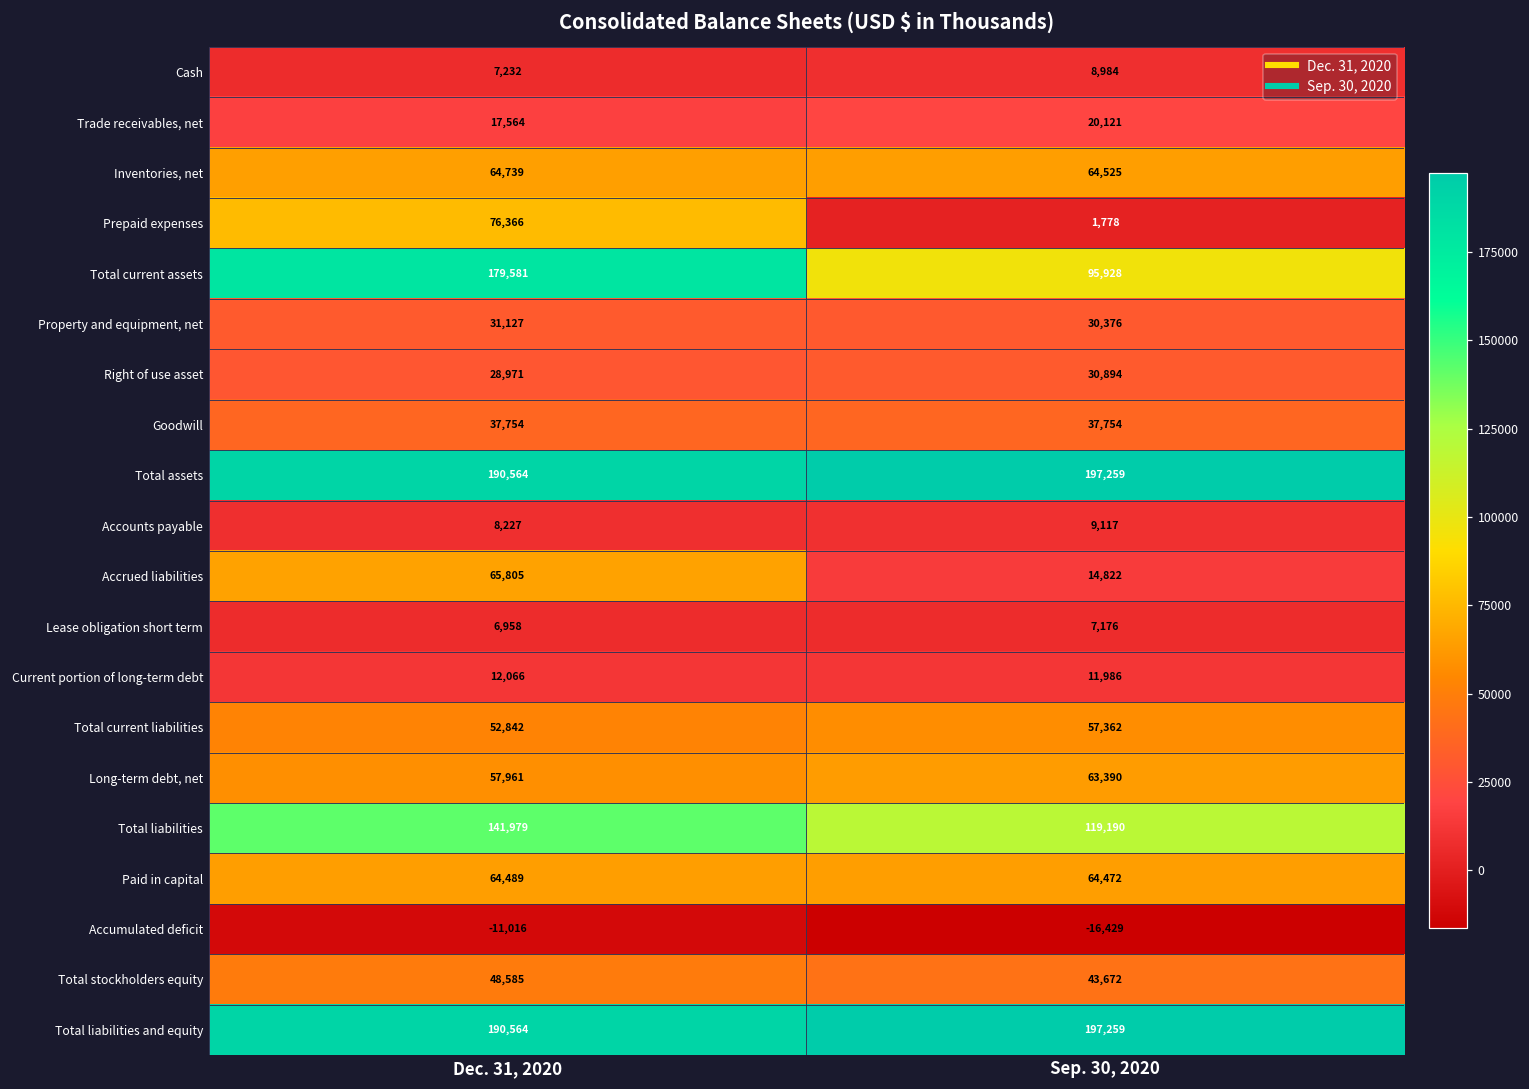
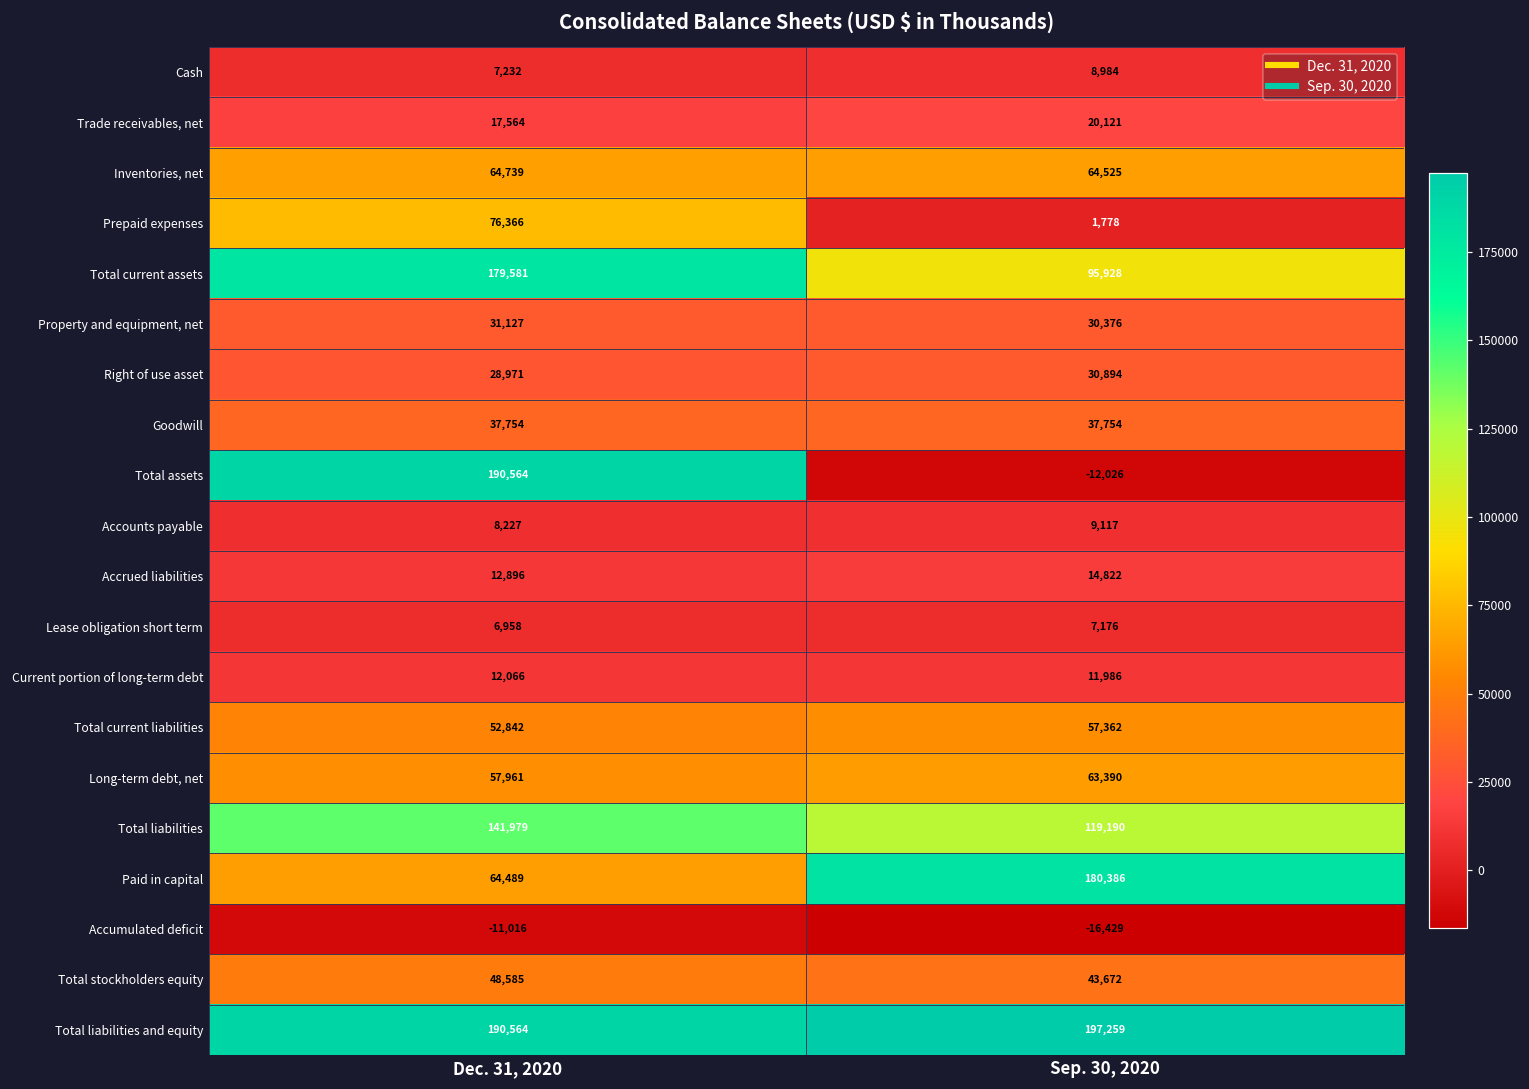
  {
    "Cash": {
      "Dec. 31, 2020": "7,232",
      "Sep. 30, 2020": "8,984"
    },
    "Trade receivables, net": {
      "Dec. 31, 2020": "17,564",
      "Sep. 30, 2020": "20,121"
    },
    "Inventories, net": {
      "Dec. 31, 2020": "64,739",
      "Sep. 30, 2020": "64,525"
    },
    "Prepaid expenses": {
      "Dec. 31, 2020": "76,366",
      "Sep. 30, 2020": "1,778"
    },
    "Total current assets": {
      "Dec. 31, 2020": "179,581",
      "Sep. 30, 2020": "95,928"
    },
    "Property and equipment, net": {
      "Dec. 31, 2020": "31,127",
      "Sep. 30, 2020": "30,376"
    },
    "Right of use asset": {
      "Dec. 31, 2020": "28,971",
      "Sep. 30, 2020": "30,894"
    },
    "Goodwill": {
      "Dec. 31, 2020": "37,754",
      "Sep. 30, 2020": "37,754"
    },
    "Total assets": {
      "Dec. 31, 2020": "190,564",
-     "Sep. 30, 2020": "197,259"
+     "Sep. 30, 2020": "-12,026"
    },
    "Accounts payable": {
      "Dec. 31, 2020": "8,227",
      "Sep. 30, 2020": "9,117"
    },
    "Accrued liabilities": {
-     "Dec. 31, 2020": "65,805",
+     "Dec. 31, 2020": "12,896",
      "Sep. 30, 2020": "14,822"
    },
    "Lease obligation short term": {
      "Dec. 31, 2020": "6,958",
      "Sep. 30, 2020": "7,176"
    },
    "Current portion of long-term debt": {
      "Dec. 31, 2020": "12,066",
      "Sep. 30, 2020": "11,986"
    },
    "Total current liabilities": {
      "Dec. 31, 2020": "52,842",
      "Sep. 30, 2020": "57,362"
    },
    "Long-term debt, net": {
      "Dec. 31, 2020": "57,961",
      "Sep. 30, 2020": "63,390"
    },
    "Total liabilities": {
      "Dec. 31, 2020": "141,979",
      "Sep. 30, 2020": "119,190"
    },
    "Paid in capital": {
      "Dec. 31, 2020": "64,489",
-     "Sep. 30, 2020": "64,472"
+     "Sep. 30, 2020": "180,386"
    },
    "Accumulated deficit": {
      "Dec. 31, 2020": "-11,016",
      "Sep. 30, 2020": "-16,429"
    },
    "Total stockholders equity": {
      "Dec. 31, 2020": "48,585",
      "Sep. 30, 2020": "43,672"
    },
    "Total liabilities and equity": {
      "Dec. 31, 2020": "190,564",
      "Sep. 30, 2020": "197,259"
    }
  }
